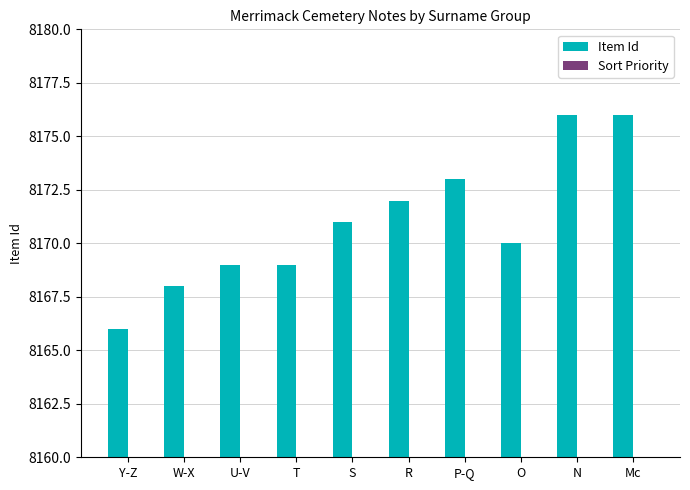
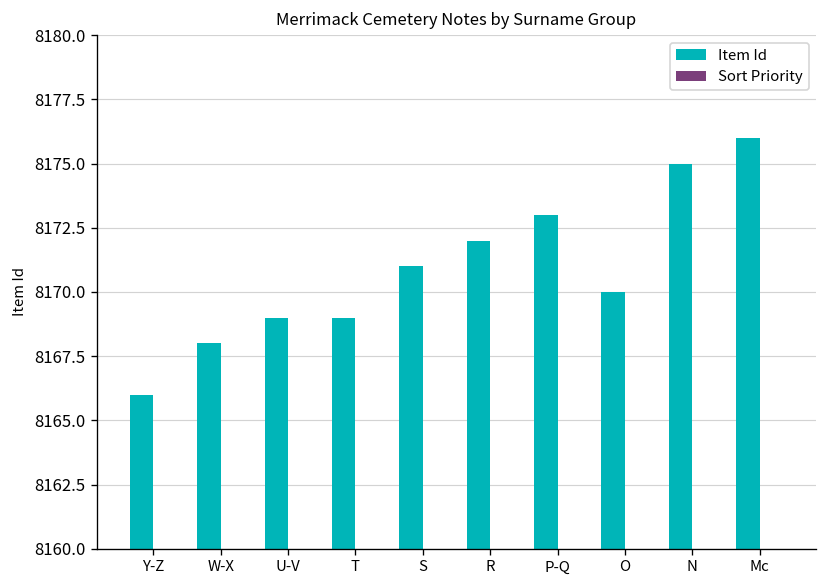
  {
    "Item Id": {
      "Y-Z": 8166,
      "W-X": 8168,
      "U-V": 8169,
      "T": 8169,
      "S": 8171,
      "R": 8172,
      "P-Q": 8173,
      "O": 8170,
-     "N": 8176,
+     "N": 8175,
      "Mc": 8176
    }
  }
